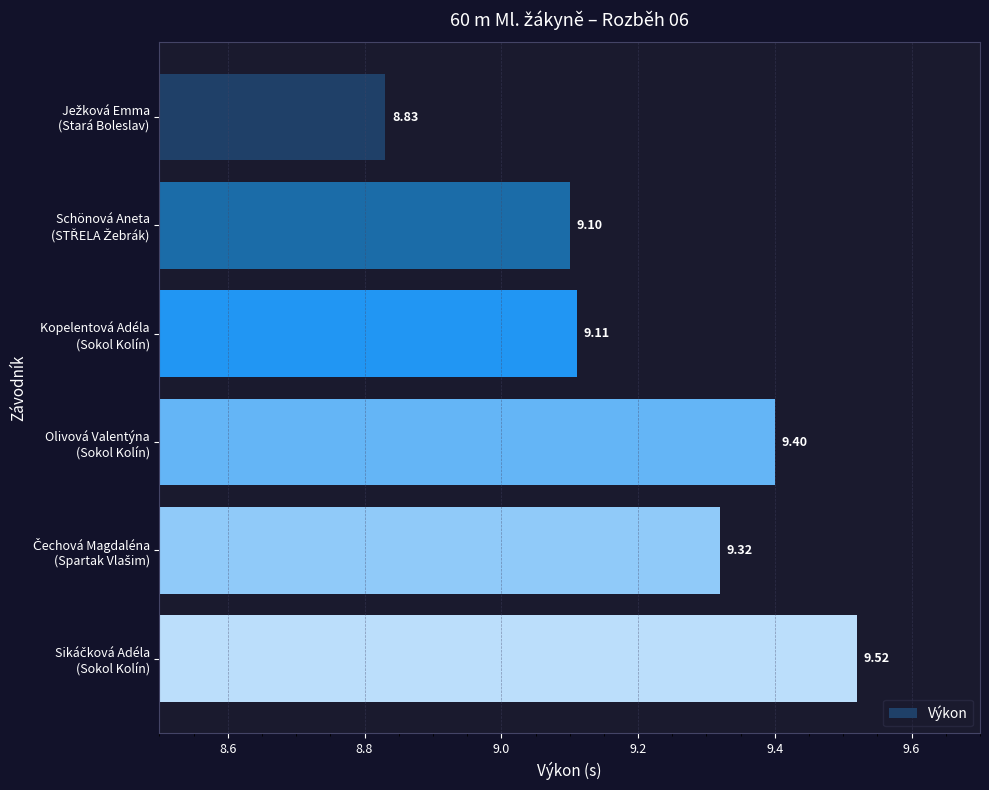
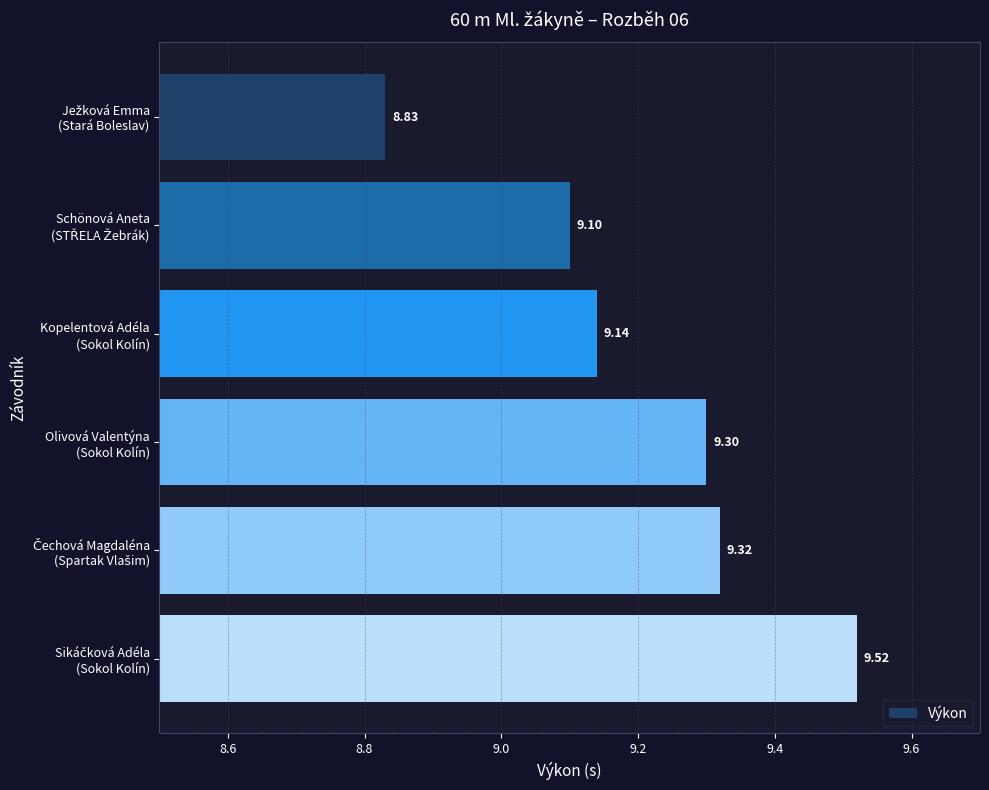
  {
    "Ježková Emma (Stará Boleslav)": 8.83,
    "Schönová Aneta (STŘELA Žebrák)": 9.10,
-   "Kopelentová Adéla (Sokol Kolín)": 9.11,
-   "Olivová Valentýna (Sokol Kolín)": 9.40,
+   "Kopelentová Adéla (Sokol Kolín)": 9.14,
+   "Olivová Valentýna (Sokol Kolín)": 9.30,
    "Čechová Magdaléna (Spartak Vlašim)": 9.32,
    "Sikáčková Adéla (Sokol Kolín)": 9.52
  }
